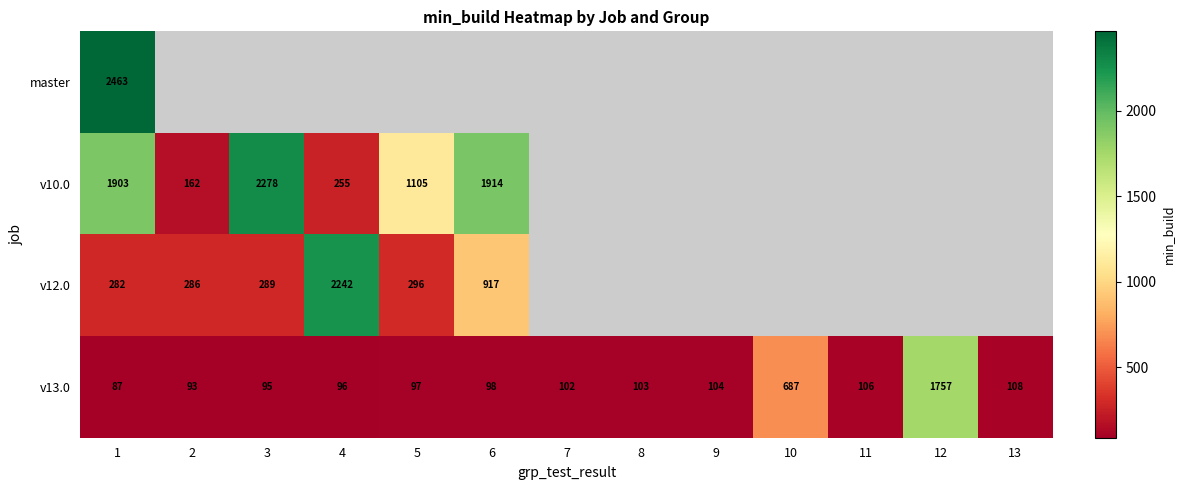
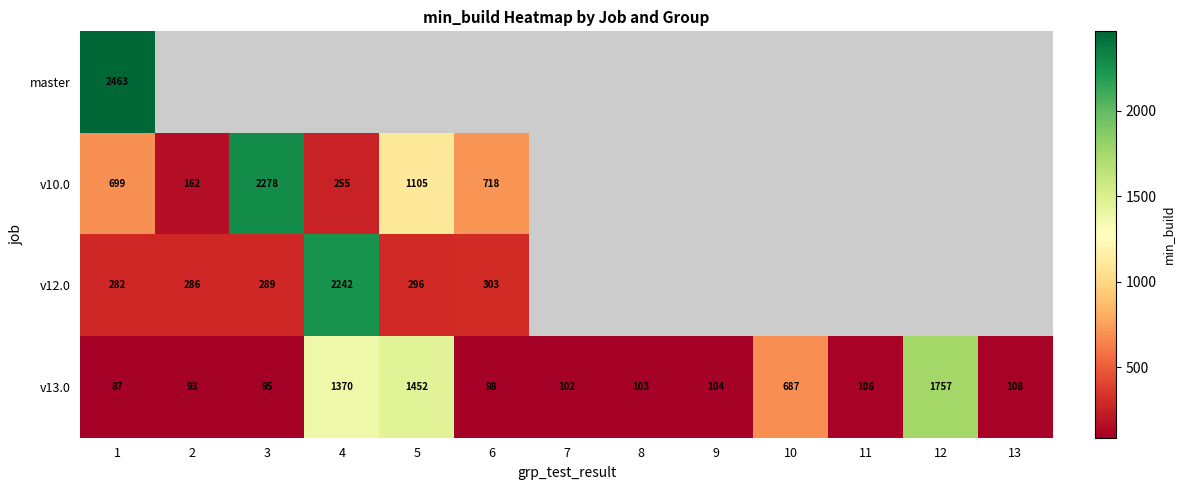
  {
    "master": {
      "1": 2463
    },
    "v10.0": {
-     "1": 1903,
+     "1": 699,
      "2": 162,
      "3": 2278,
      "4": 255,
      "5": 1105,
-     "6": 1914
+     "6": 718
    },
    "v12.0": {
      "1": 282,
      "2": 286,
      "3": 289,
      "4": 2242,
      "5": 296,
-     "6": 917
+     "6": 303
    },
    "v13.0": {
      "1": 87,
      "2": 93,
      "3": 95,
-     "4": 96,
-     "5": 97,
+     "4": 1370,
+     "5": 1452,
      "6": 98,
      "7": 102,
      "8": 103,
      "9": 104,
      "10": 687,
      "11": 106,
      "12": 1757,
      "13": 108
    }
  }
